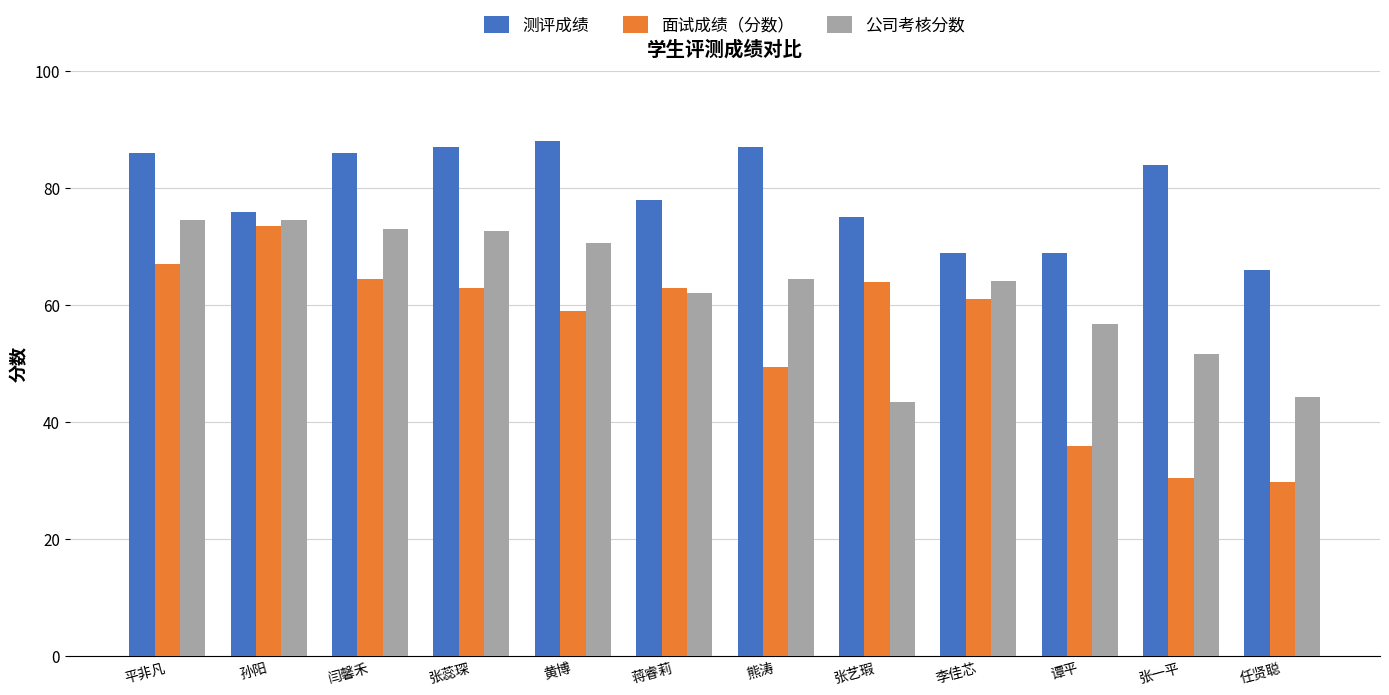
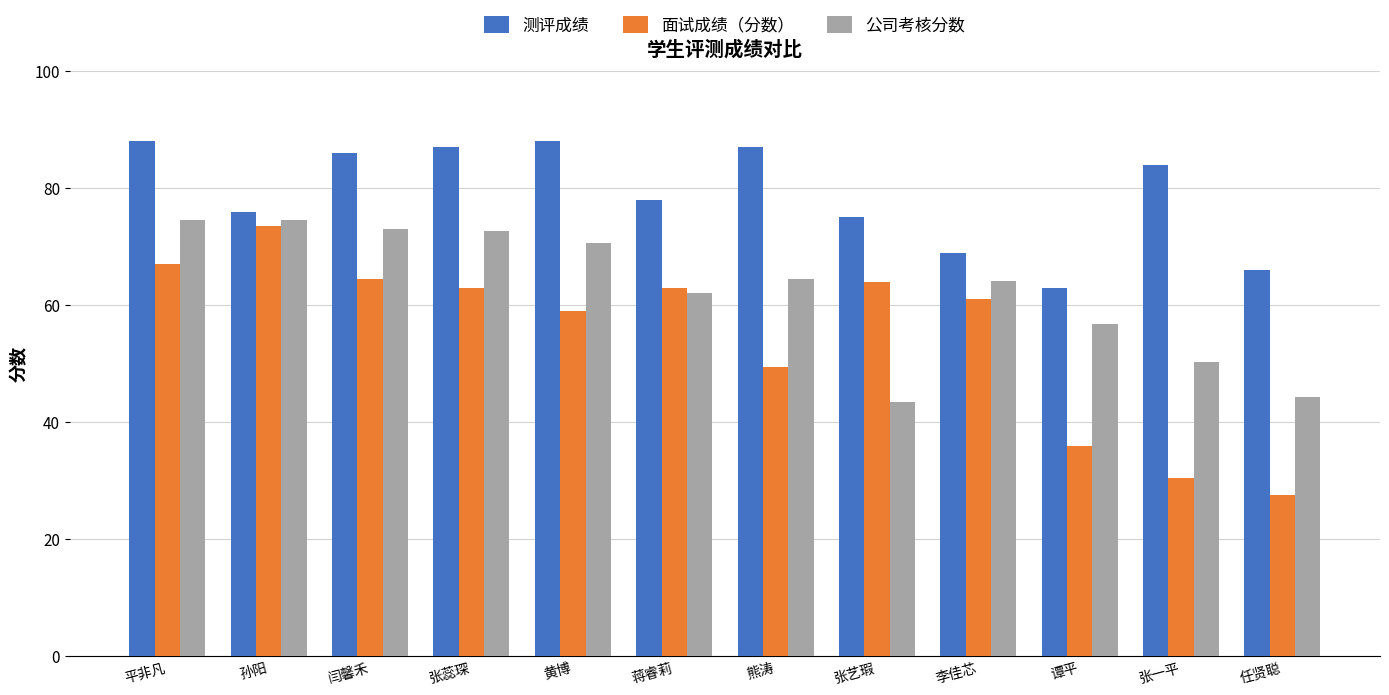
  {
    "测评成绩": {
-     "平非凡": 86,
+     "平非凡": 88,
      "孙阳": 76,
      "闫馨禾": 86,
      "张蕊琛": 87,
      "黄博": 88,
      "蒋睿莉": 78,
      "熊涛": 87,
      "张艺瑕": 75,
      "李佳芯": 69,
-     "谭平": 69,
+     "谭平": 63,
      "张一平": 84,
      "任贤聪": 66
    },
    "面试成绩（分数）": {
      "平非凡": 67,
      "孙阳": 74,
      "闫馨禾": 65,
      "张蕊琛": 63,
      "黄博": 59,
      "蒋睿莉": 63,
      "熊涛": 50,
      "张艺瑕": 64,
      "李佳芯": 61,
      "谭平": 36,
      "张一平": 31,
-     "任贤聪": 30
+     "任贤聪": 28
    },
    "公司考核分数": {
      "平非凡": 75,
      "孙阳": 75,
      "闫馨禾": 73,
      "张蕊琛": 73,
      "黄博": 71,
      "蒋睿莉": 62,
      "熊涛": 65,
      "张艺瑕": 43,
      "李佳芯": 64,
      "谭平": 57,
-     "张一平": 52,
+     "张一平": 50,
      "任贤聪": 44
    }
  }
